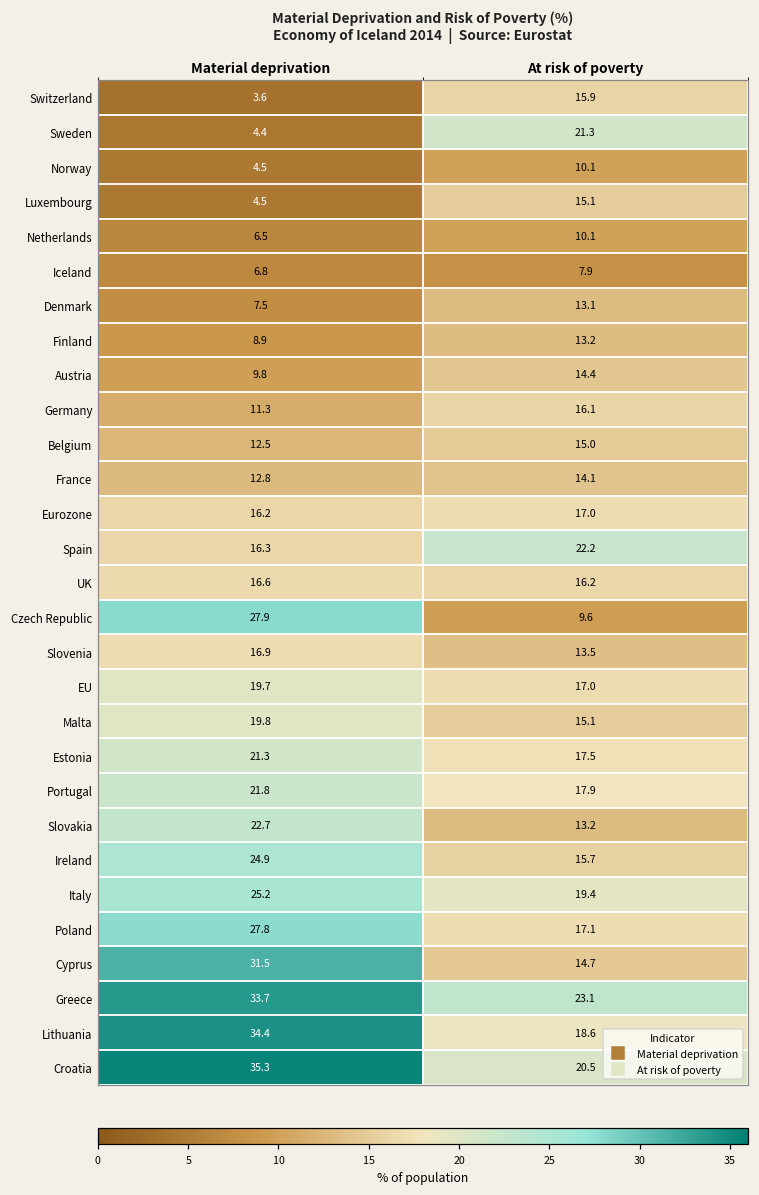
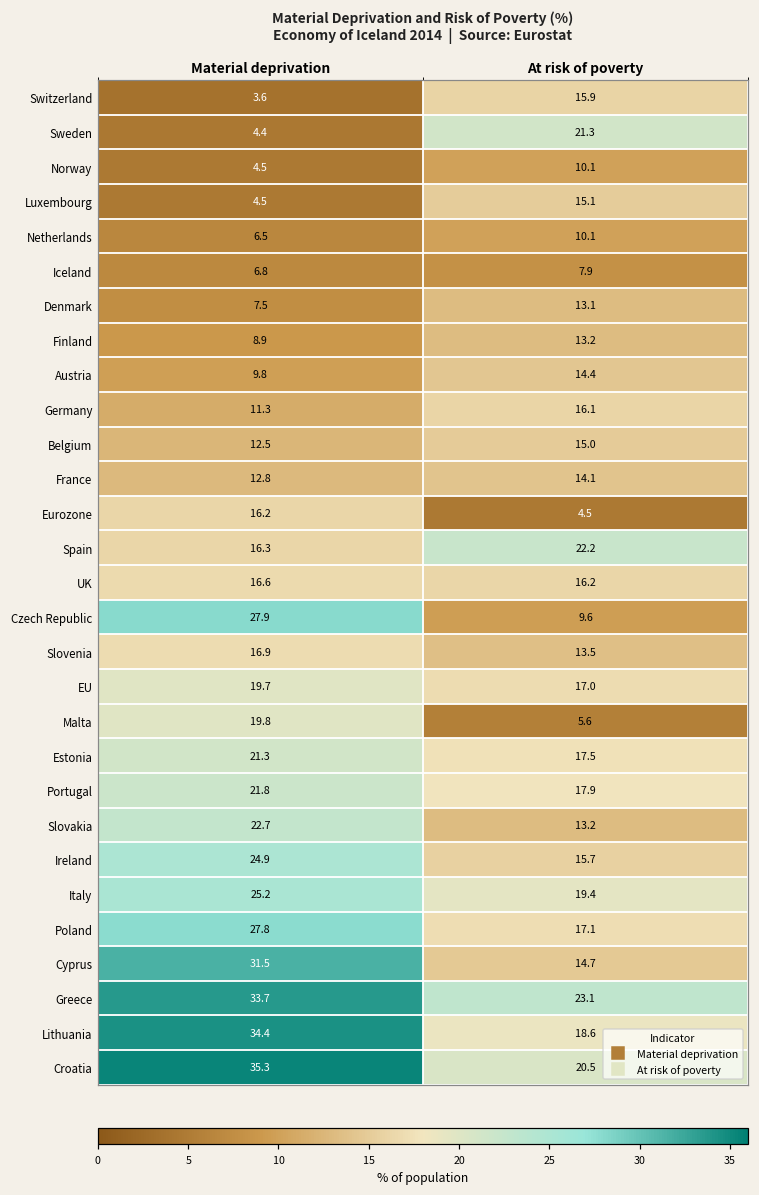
  {
    "Switzerland": {
      "Material deprivation": 3.6,
      "At risk of poverty": 15.9
    },
    "Sweden": {
      "Material deprivation": 4.4,
      "At risk of poverty": 21.3
    },
    "Norway": {
      "Material deprivation": 4.5,
      "At risk of poverty": 10.1
    },
    "Luxembourg": {
      "Material deprivation": 4.5,
      "At risk of poverty": 15.1
    },
    "Netherlands": {
      "Material deprivation": 6.5,
      "At risk of poverty": 10.1
    },
    "Iceland": {
      "Material deprivation": 6.8,
      "At risk of poverty": 7.9
    },
    "Denmark": {
      "Material deprivation": 7.5,
      "At risk of poverty": 13.1
    },
    "Finland": {
      "Material deprivation": 8.9,
      "At risk of poverty": 13.2
    },
    "Austria": {
      "Material deprivation": 9.8,
      "At risk of poverty": 14.4
    },
    "Germany": {
      "Material deprivation": 11.3,
      "At risk of poverty": 16.1
    },
    "Belgium": {
      "Material deprivation": 12.5,
      "At risk of poverty": 15.0
    },
    "France": {
      "Material deprivation": 12.8,
      "At risk of poverty": 14.1
    },
    "Eurozone": {
      "Material deprivation": 16.2,
-     "At risk of poverty": 17.0
+     "At risk of poverty": 4.5
    },
    "Spain": {
      "Material deprivation": 16.3,
      "At risk of poverty": 22.2
    },
    "UK": {
      "Material deprivation": 16.6,
      "At risk of poverty": 16.2
    },
    "Czech Republic": {
      "Material deprivation": 27.9,
      "At risk of poverty": 9.6
    },
    "Slovenia": {
      "Material deprivation": 16.9,
      "At risk of poverty": 13.5
    },
    "EU": {
      "Material deprivation": 19.7,
      "At risk of poverty": 17.0
    },
    "Malta": {
      "Material deprivation": 19.8,
-     "At risk of poverty": 15.1
+     "At risk of poverty": 5.6
    },
    "Estonia": {
      "Material deprivation": 21.3,
      "At risk of poverty": 17.5
    },
    "Portugal": {
      "Material deprivation": 21.8,
      "At risk of poverty": 17.9
    },
    "Slovakia": {
      "Material deprivation": 22.7,
      "At risk of poverty": 13.2
    },
    "Ireland": {
      "Material deprivation": 24.9,
      "At risk of poverty": 15.7
    },
    "Italy": {
      "Material deprivation": 25.2,
      "At risk of poverty": 19.4
    },
    "Poland": {
      "Material deprivation": 27.8,
      "At risk of poverty": 17.1
    },
    "Cyprus": {
      "Material deprivation": 31.5,
      "At risk of poverty": 14.7
    },
    "Greece": {
      "Material deprivation": 33.7,
      "At risk of poverty": 23.1
    },
    "Lithuania": {
      "Material deprivation": 34.4,
      "At risk of poverty": 18.6
    },
    "Croatia": {
      "Material deprivation": 35.3,
      "At risk of poverty": 20.5
    }
  }
